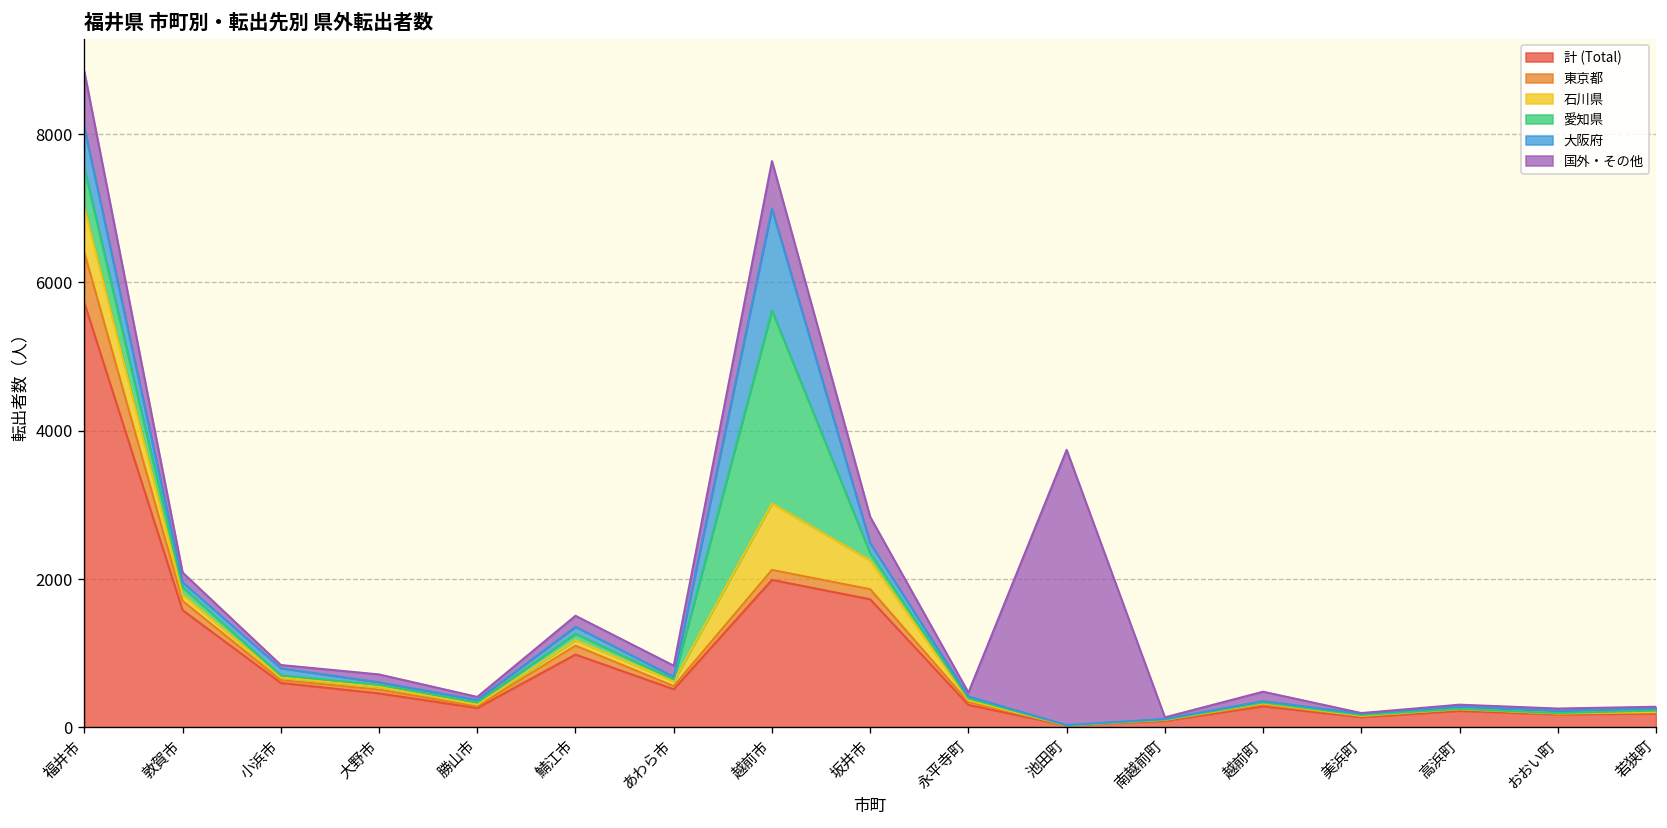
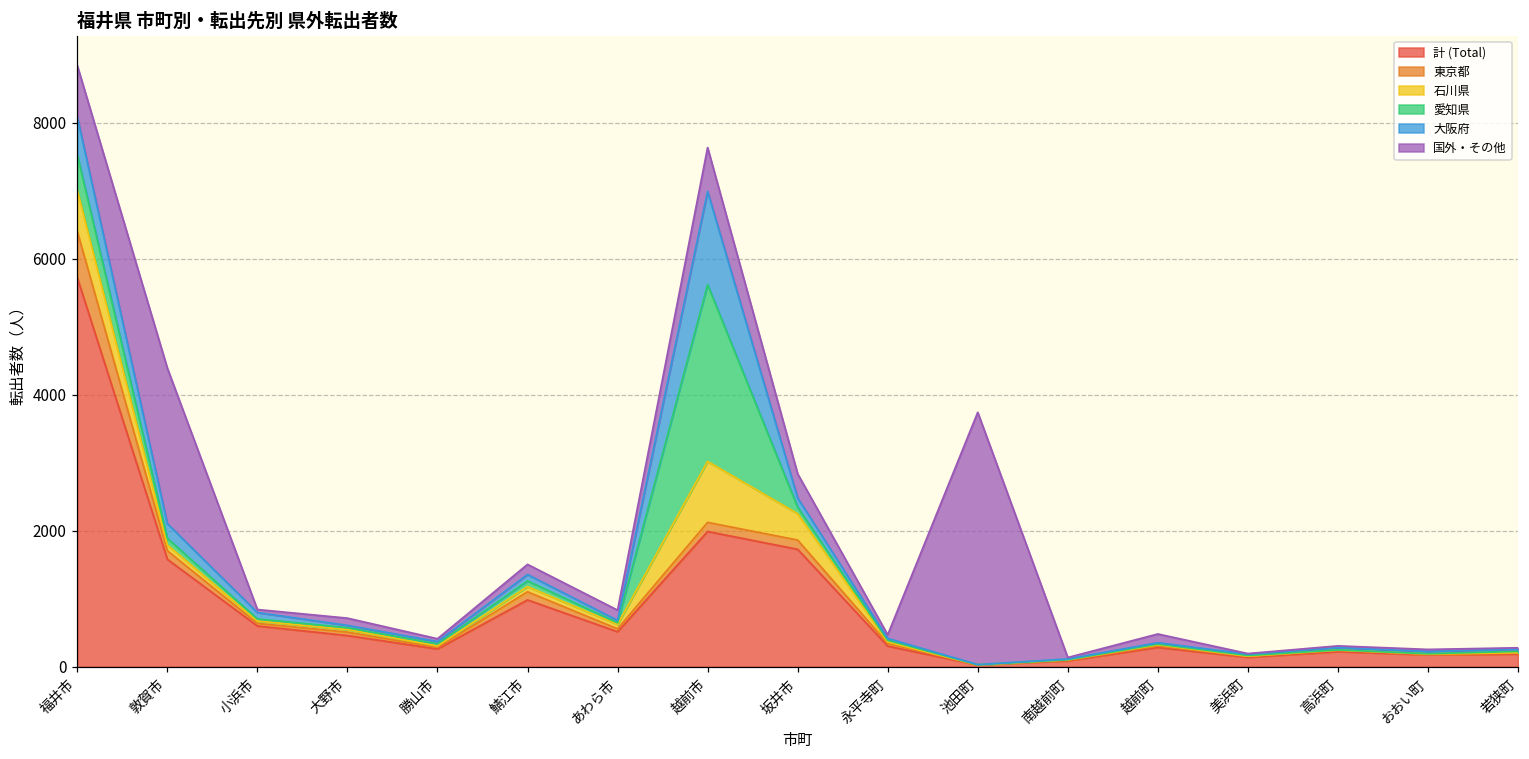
  {
    "石川県": {
      "福井市": 600,
      "敦賀市": 100,
      "鯖江市": 100,
      "越前市": 900,
      "坂井市": 400
    },
    "愛知県": {
      "福井市": 500,
      "敦賀市": 100,
      "鯖江市": 100,
      "越前市": 2600,
      "坂井市": 100
    },
    "大阪府": {
      "福井市": 600,
-     "敦賀市": 100,
+     "敦賀市": 200,
      "小浜市": 100,
      "鯖江市": 100,
      "越前市": 1400,
      "坂井市": 100
    },
    "国外・その他": {
      "福井市": 800,
-     "敦賀市": 100,
+     "敦賀市": 2300,
      "小浜市": 0,
      "大野市": 100,
      "鯖江市": 100,
      "あわら市": 200,
      "越前市": 600,
      "坂井市": 400,
      "永平寺町": 100,
      "池田町": 3700,
      "越前町": 100
    }
  }
